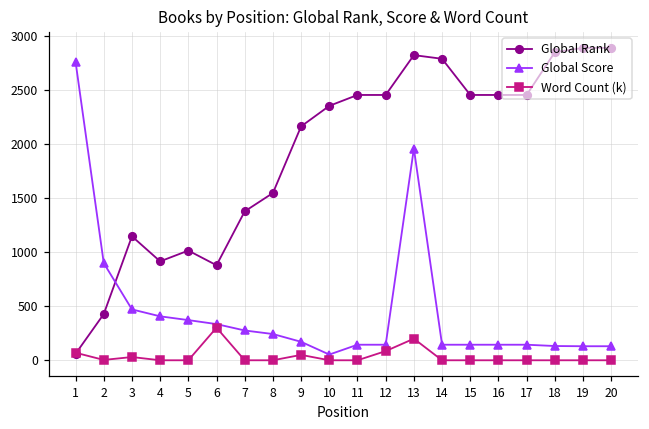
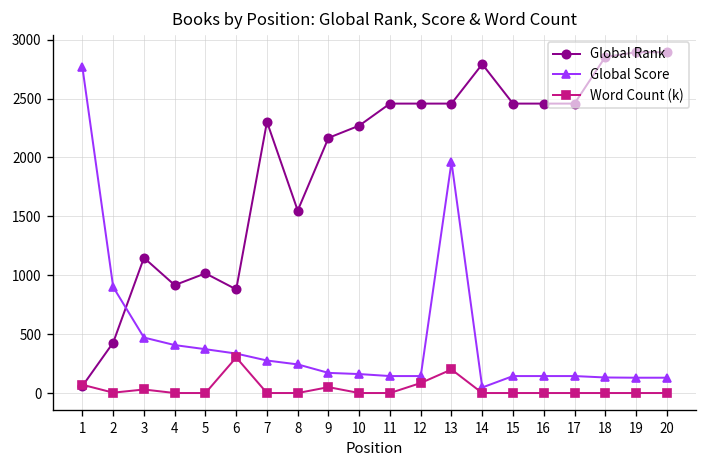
  {
    "Global Rank": {
      "2": 400,
      "3": 1100,
      "4": 900,
      "5": 1000,
      "6": 900,
-     "7": 1400,
+     "7": 2300,
      "8": 1500,
      "9": 2200,
-     "10": 2400,
+     "10": 2300,
      "11": 2500,
      "12": 2500,
-     "13": 2800,
+     "13": 2500,
      "14": 2800,
      "15": 2500,
      "16": 2500,
      "17": 2500
    },
    "Global Score": {
      "1": 2800,
      "2": 900,
      "3": 500,
      "4": 400,
      "5": 400,
      "6": 300,
      "7": 300,
      "8": 200,
      "9": 200,
-     "10": 100,
+     "10": 200,
      "11": 100,
      "12": 100,
      "13": 2000,
-     "14": 100,
+     "14": 0,
      "15": 100,
      "16": 100,
      "17": 100,
      "18": 100,
      "19": 100,
      "20": 100
    },
    "Word Count (k)": {
      "2": 0,
      "3": 0,
      "4": 0,
      "5": 0,
      "6": 300,
      "7": 0,
      "8": 0,
      "9": 100,
      "10": 0,
      "11": 0,
      "12": 100,
      "13": 200,
      "14": 0,
      "15": 0,
      "16": 0,
      "17": 0,
      "18": 0,
      "19": 0,
      "20": 0
    }
  }
